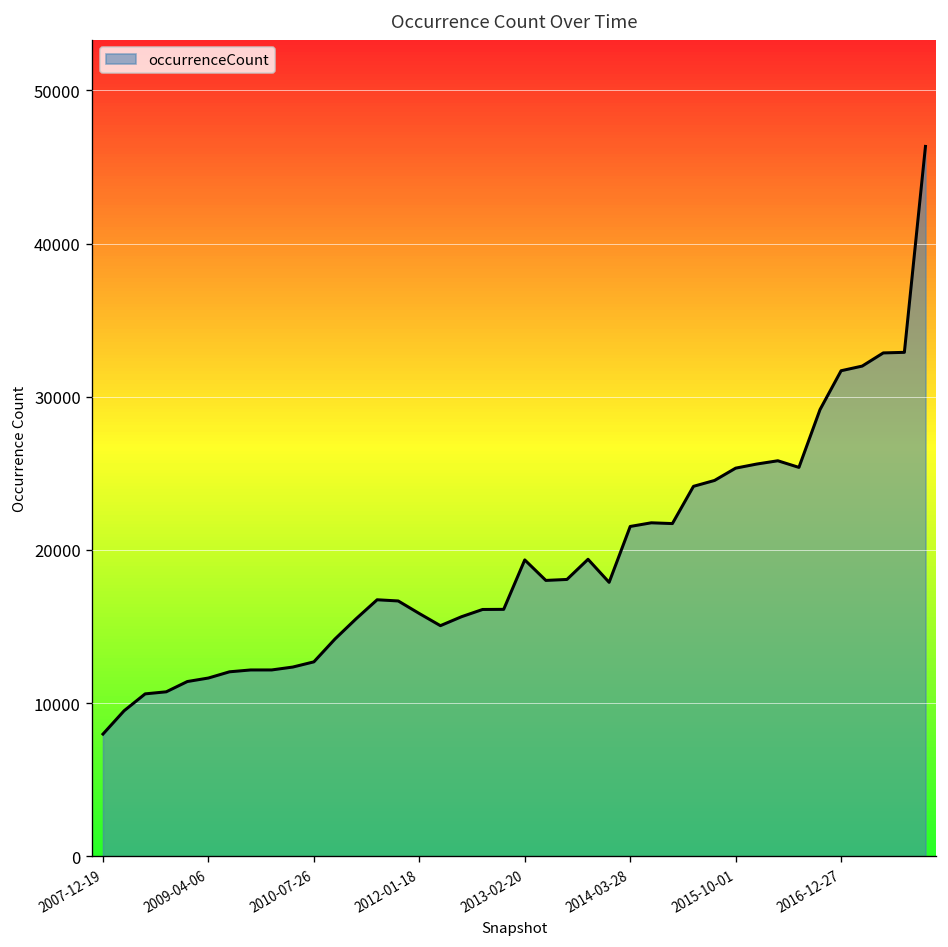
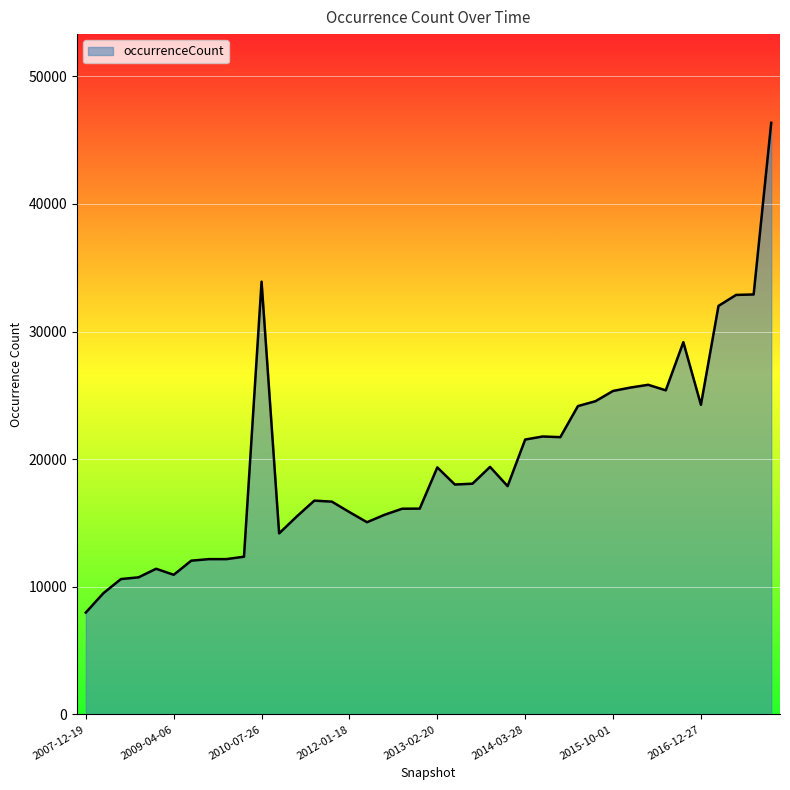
  {
    "2007-12-19": 8000,
-   "2009-04-06": 11600,
-   "2010-07-26": 12700,
+   "2009-04-06": 10900,
+   "2010-07-26": 33900,
    "2012-01-18": 15900,
    "2013-02-20": 19400,
    "2014-03-28": 21500,
    "2015-10-01": 25300,
-   "2016-12-27": 31700
+   "2016-12-27": 24300
  }
